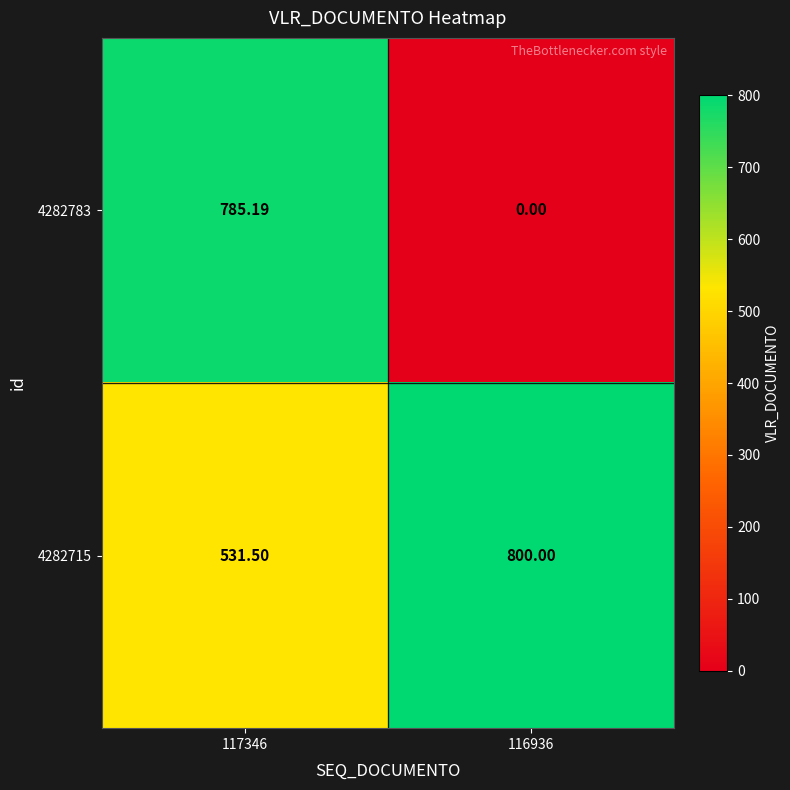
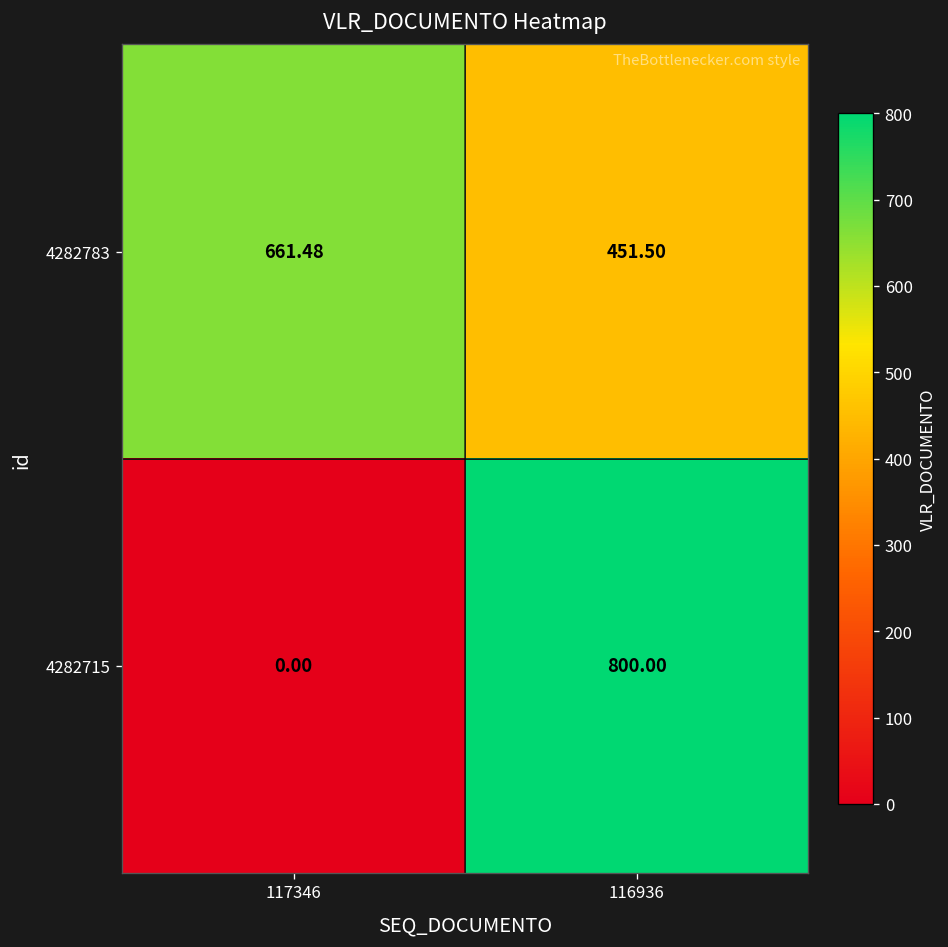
  {
    "4282783": {
-     "117346": 785.19,
-     "116936": 0.00
+     "117346": 661.48,
+     "116936": 451.50
    },
    "4282715": {
-     "117346": 531.50,
+     "117346": 0.00,
      "116936": 800.00
    }
  }
